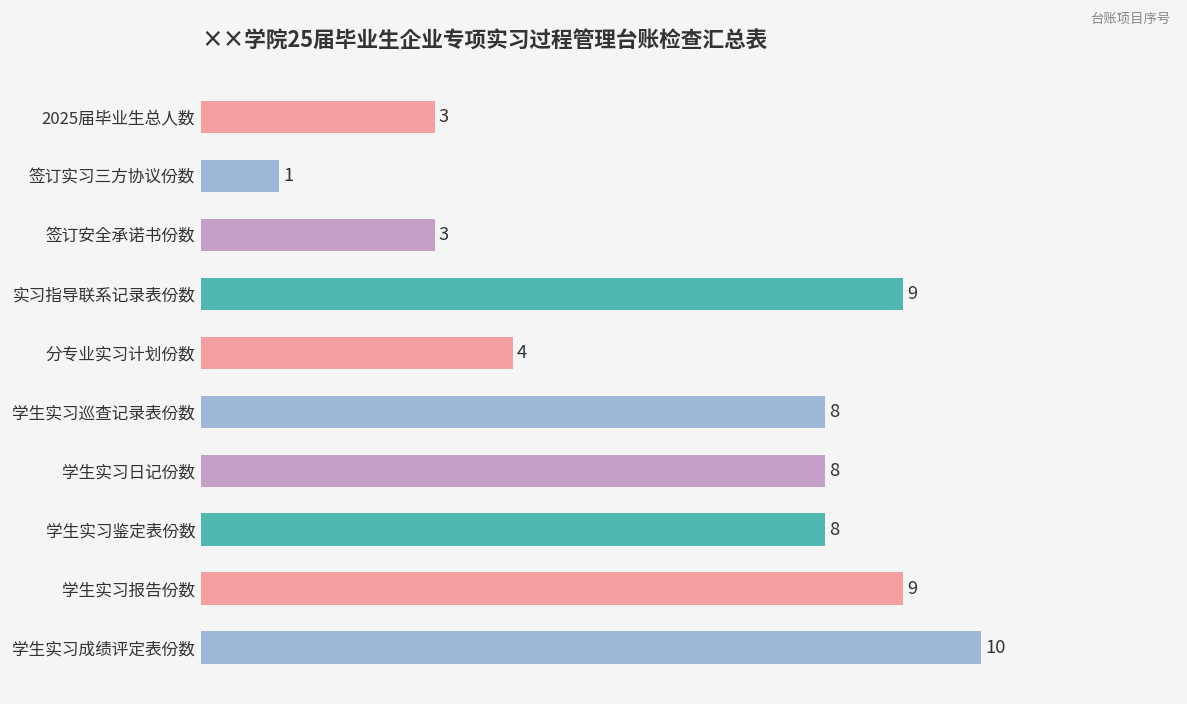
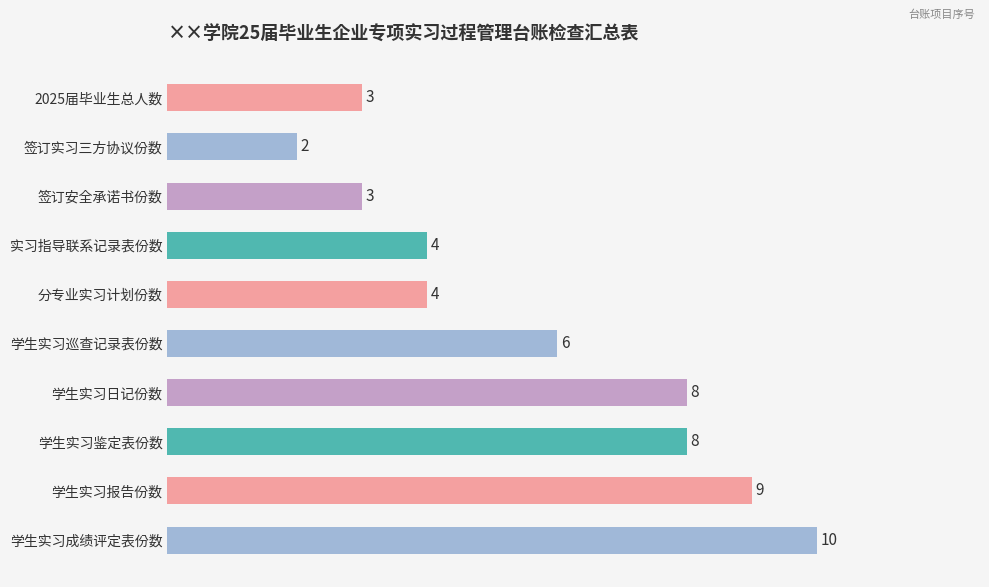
  {
    "2025届毕业生总人数": 3,
-   "签订实习三方协议份数": 1,
+   "签订实习三方协议份数": 2,
    "签订安全承诺书份数": 3,
-   "实习指导联系记录表份数": 9,
+   "实习指导联系记录表份数": 4,
    "分专业实习计划份数": 4,
-   "学生实习巡查记录表份数": 8,
+   "学生实习巡查记录表份数": 6,
    "学生实习日记份数": 8,
    "学生实习鉴定表份数": 8,
    "学生实习报告份数": 9,
    "学生实习成绩评定表份数": 10
  }
